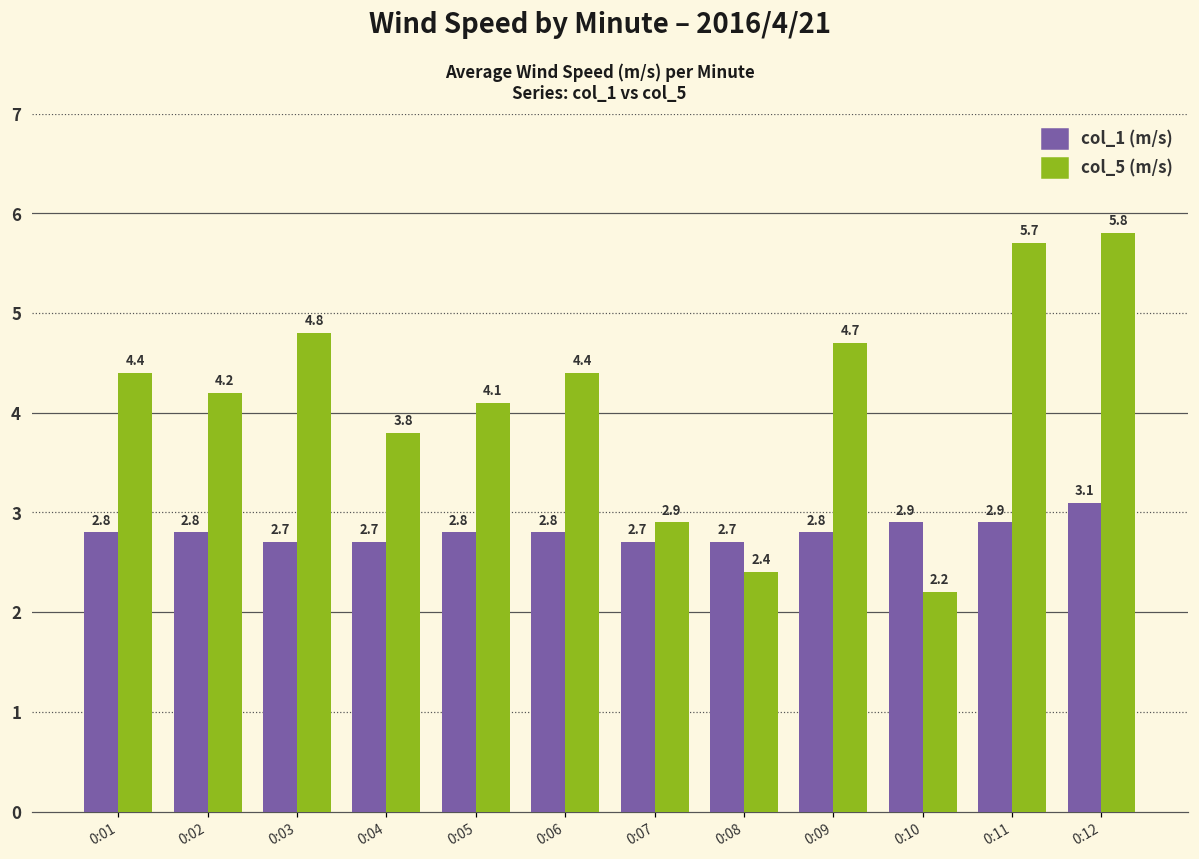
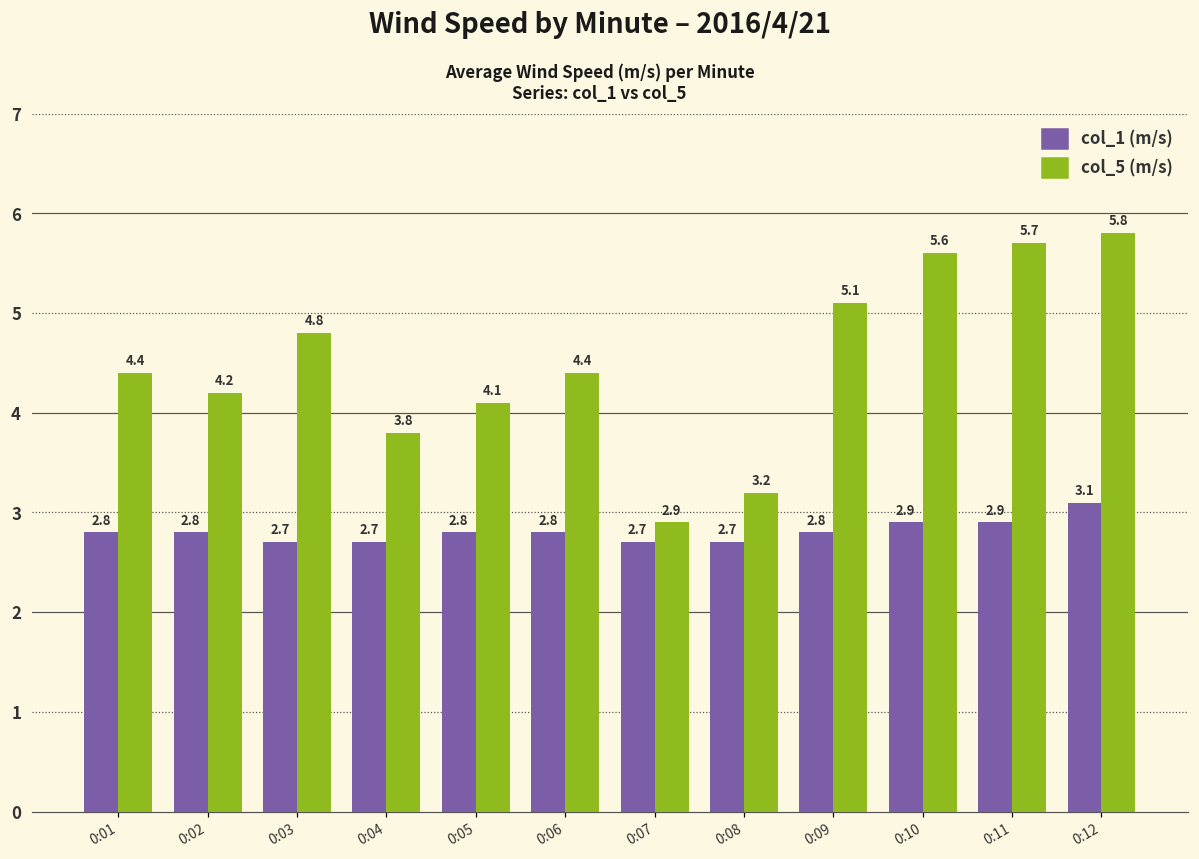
  {
    "col_1 (m/s)": {
      "0:01": 2.8,
      "0:02": 2.8,
      "0:03": 2.7,
      "0:04": 2.7,
      "0:05": 2.8,
      "0:06": 2.8,
      "0:07": 2.7,
      "0:08": 2.7,
      "0:09": 2.8,
      "0:10": 2.9,
      "0:11": 2.9,
      "0:12": 3.1
    },
    "col_5 (m/s)": {
      "0:01": 4.4,
      "0:02": 4.2,
      "0:03": 4.8,
      "0:04": 3.8,
      "0:05": 4.1,
      "0:06": 4.4,
      "0:07": 2.9,
-     "0:08": 2.4,
-     "0:09": 4.7,
-     "0:10": 2.2,
+     "0:08": 3.2,
+     "0:09": 5.1,
+     "0:10": 5.6,
      "0:11": 5.7,
      "0:12": 5.8
    }
  }
